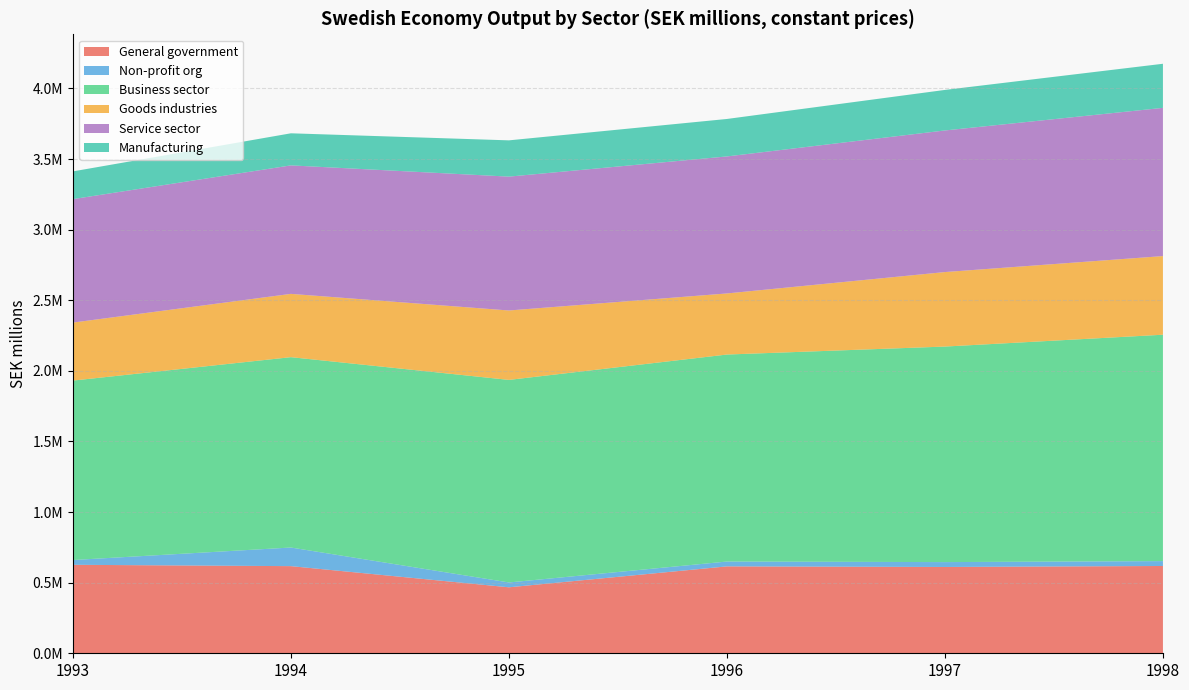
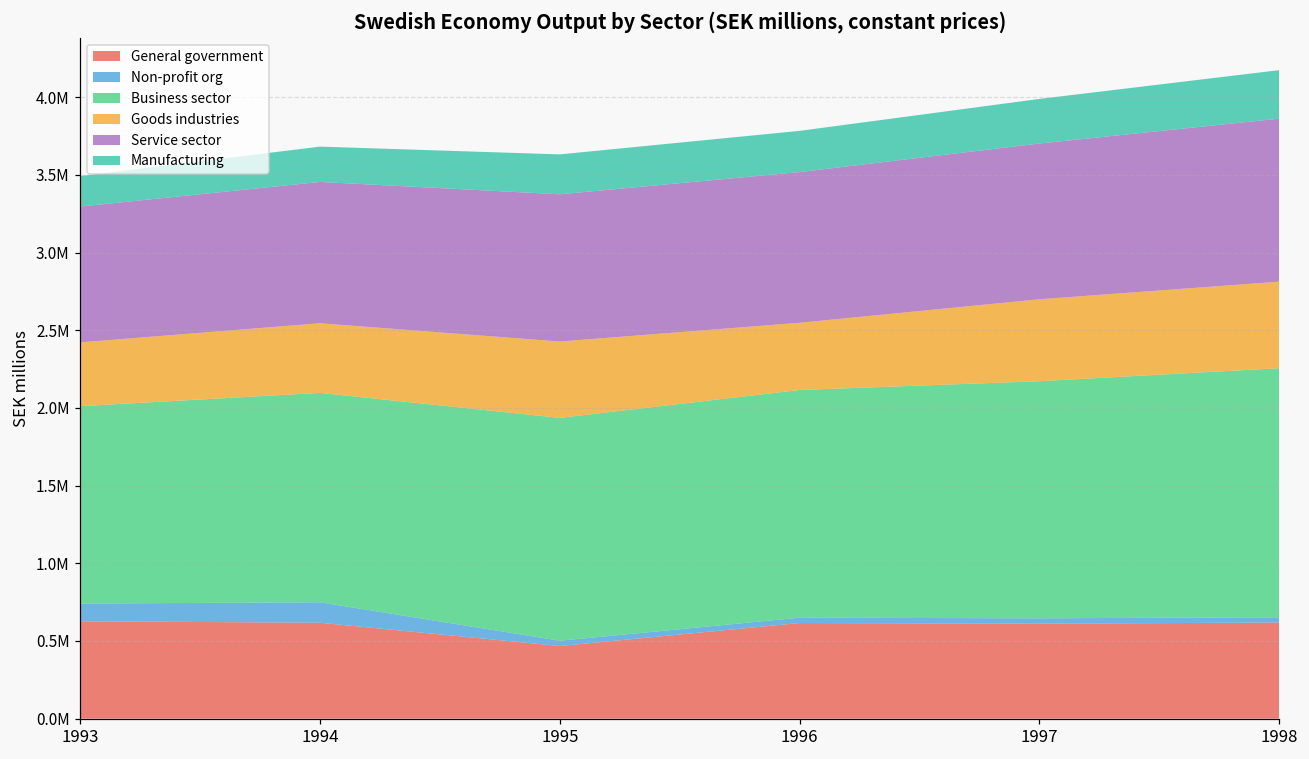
  {
    "General government": {
      "1993": 630000,
      "1994": 620000,
      "1995": 470000,
      "1996": 620000,
      "1997": 610000,
      "1998": 620000
    },
    "Non-profit org": {
-     "1993": 30000,
+     "1993": 110000,
      "1994": 130000,
      "1995": 30000,
      "1996": 30000,
      "1997": 30000,
      "1998": 30000
    },
    "Goods industries": {
      "1993": 410000,
      "1994": 450000,
      "1995": 490000,
      "1996": 430000,
      "1997": 530000,
      "1998": 560000
    },
    "Service sector": {
      "1993": 870000,
      "1994": 910000,
      "1995": 950000,
      "1996": 970000,
      "1997": 1000000,
      "1998": 1050000
    }
  }
